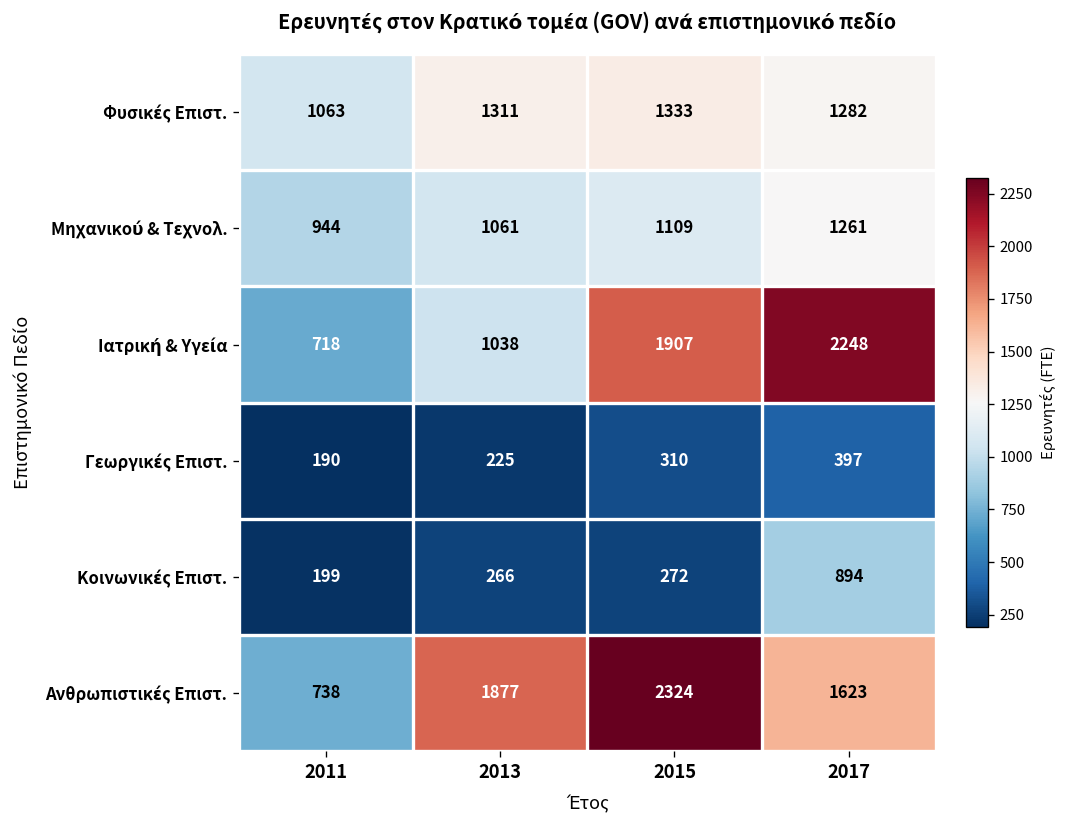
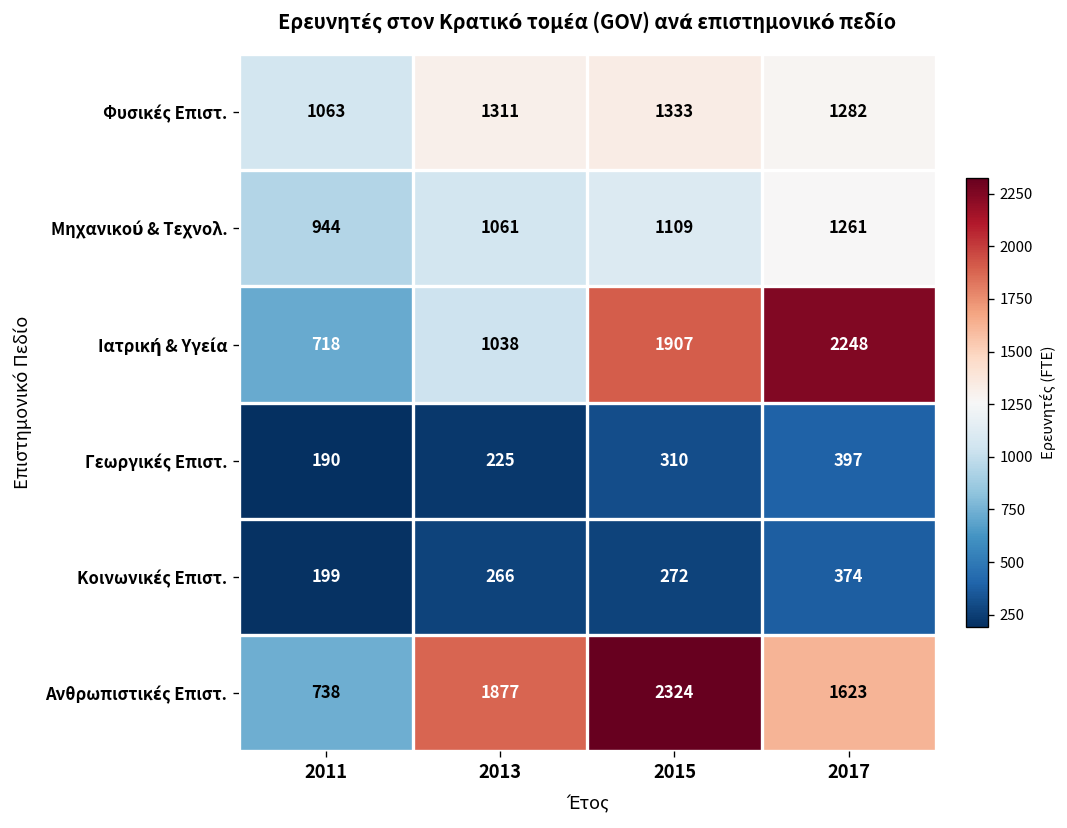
  {
    "Φυσικές Επιστ.": {
      "2011": 1063,
      "2013": 1311,
      "2015": 1333,
      "2017": 1282
    },
    "Μηχανικού & Τεχνολ.": {
      "2011": 944,
      "2013": 1061,
      "2015": 1109,
      "2017": 1261
    },
    "Ιατρική & Υγεία": {
      "2011": 718,
      "2013": 1038,
      "2015": 1907,
      "2017": 2248
    },
    "Γεωργικές Επιστ.": {
      "2011": 190,
      "2013": 225,
      "2015": 310,
      "2017": 397
    },
    "Κοινωνικές Επιστ.": {
      "2011": 199,
      "2013": 266,
      "2015": 272,
-     "2017": 894
+     "2017": 374
    },
    "Ανθρωπιστικές Επιστ.": {
      "2011": 738,
      "2013": 1877,
      "2015": 2324,
      "2017": 1623
    }
  }
